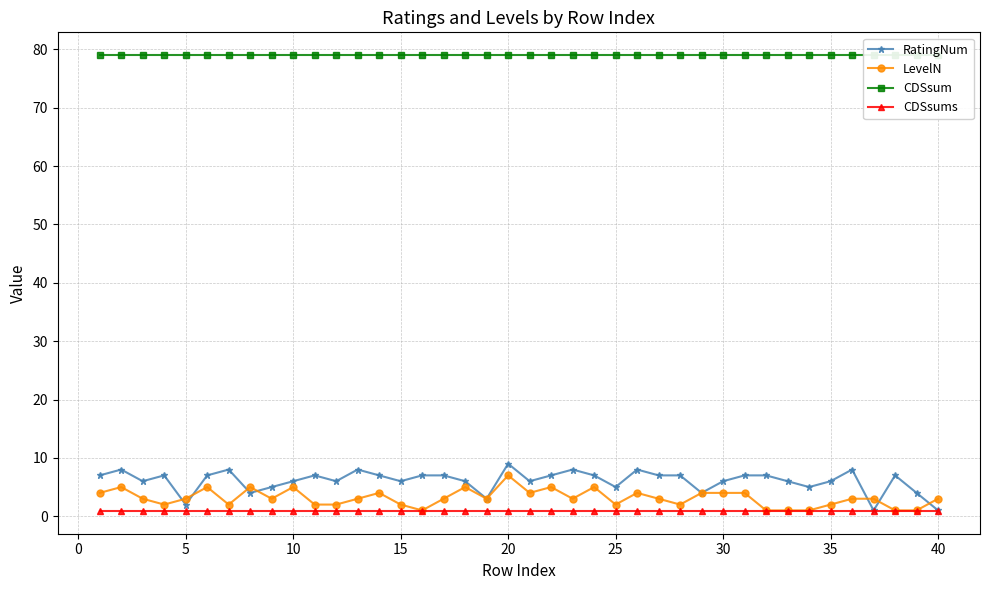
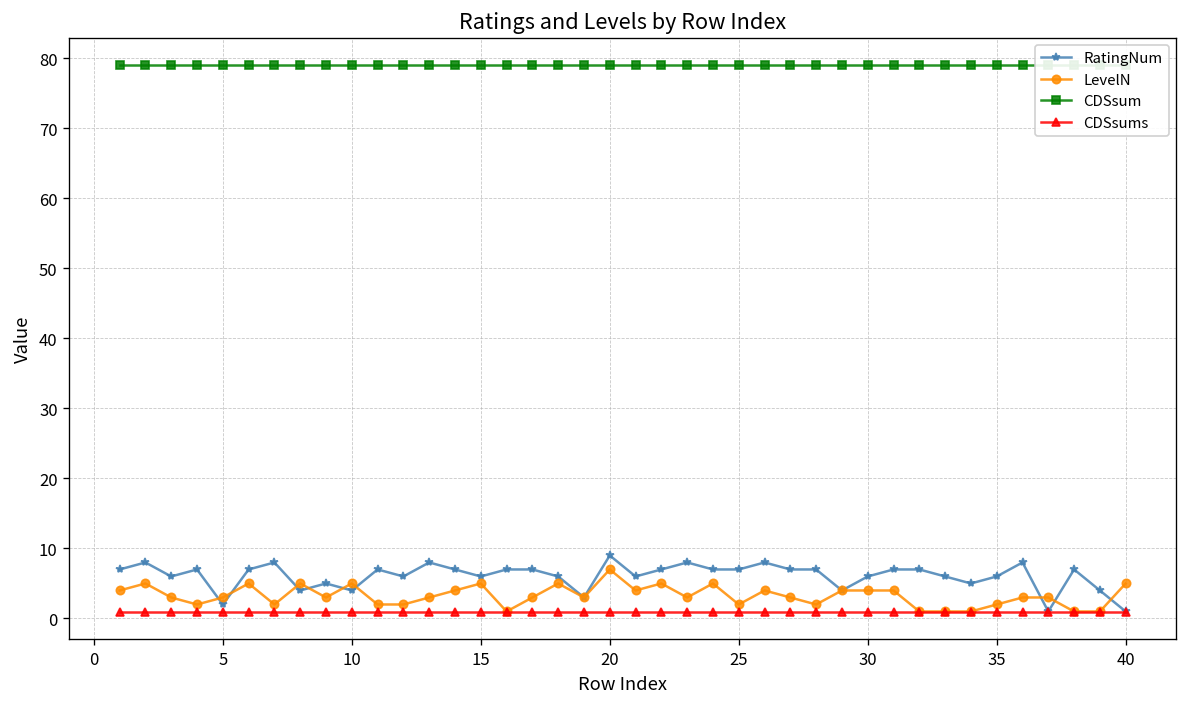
  {
    "RatingNum": {
      "5": 2,
-     "10": 6,
+     "10": 4,
      "15": 6,
      "20": 9,
-     "25": 5,
+     "25": 7,
      "30": 6,
      "35": 6
    },
    "LevelN": {
      "5": 3,
      "10": 5,
-     "15": 2,
+     "15": 5,
      "20": 7,
      "25": 2,
      "30": 4,
      "35": 2,
-     "40": 3
+     "40": 5
    },
    "CDSsum": {
      "5": 79,
      "10": 79,
      "15": 79,
      "20": 79,
      "25": 79,
      "30": 79,
      "35": 79
    },
    "CDSsums": {
      "5": 1,
      "10": 1,
      "15": 1,
      "20": 1,
      "25": 1,
      "30": 1,
      "35": 1
    }
  }
